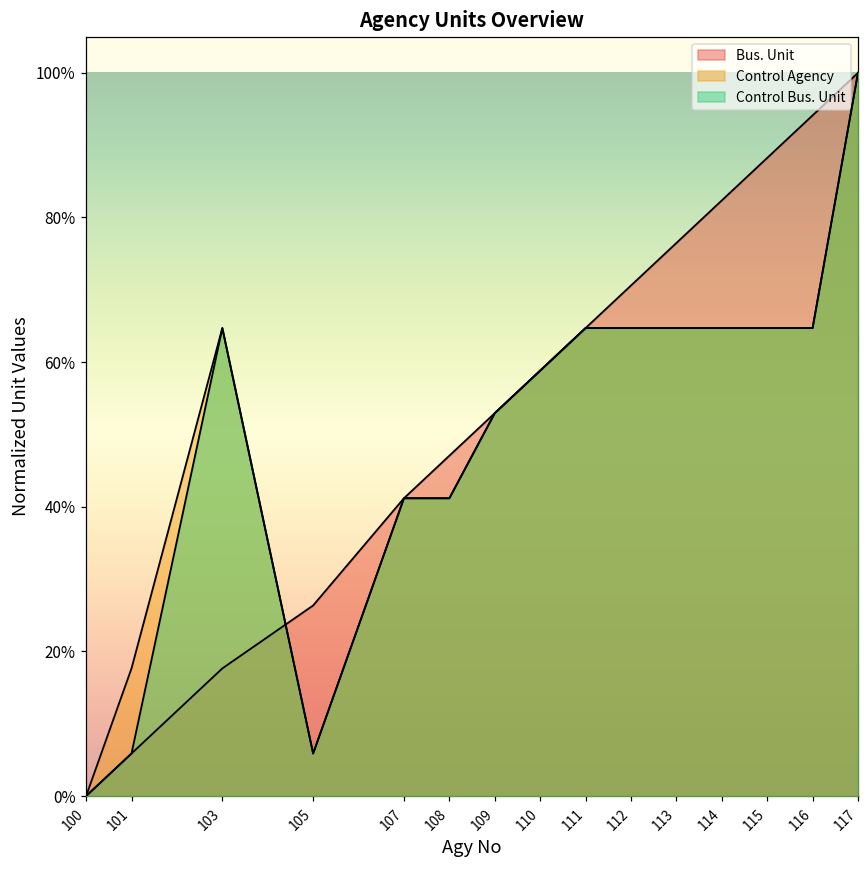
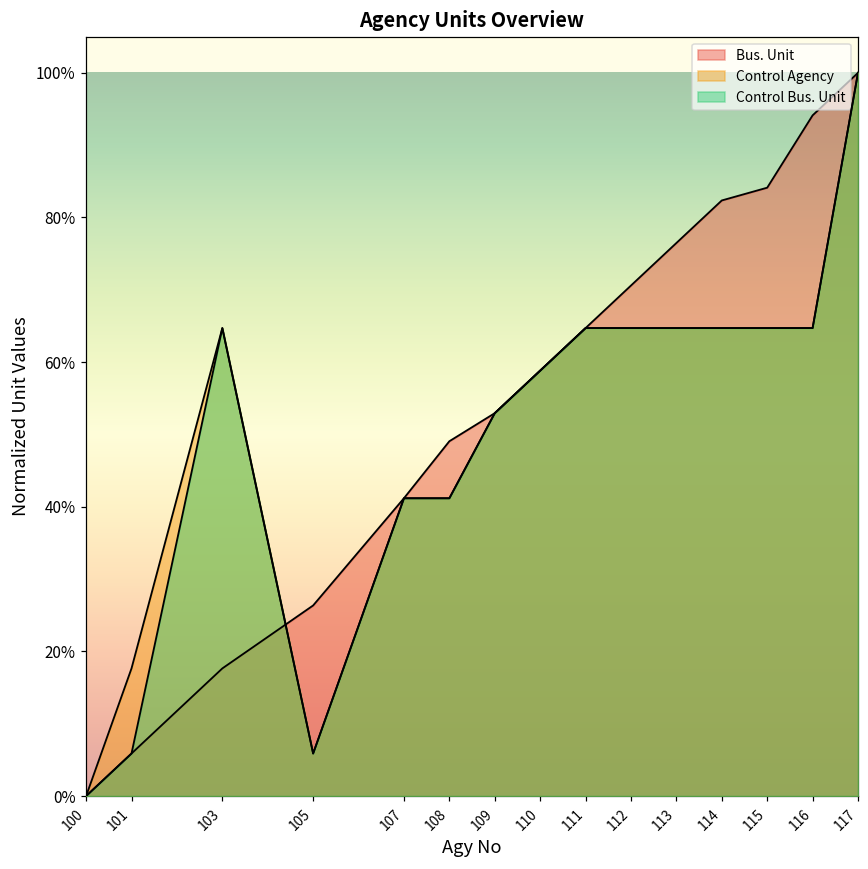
  {
    "Bus. Unit": {
      "103": "18%",
      "105": "26%",
-     "108": "47%",
+     "108": "49%",
      "112": "71%",
      "113": "76%",
      "114": "82%",
-     "115": "88%",
+     "115": "84%",
      "116": "94%"
    },
    "Control Agency": {
      "101": "18%"
    }
  }
